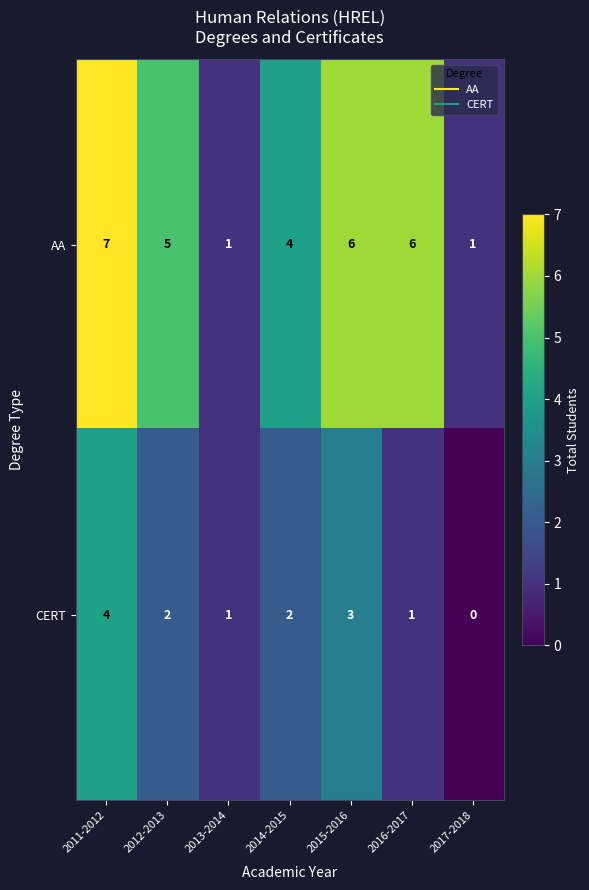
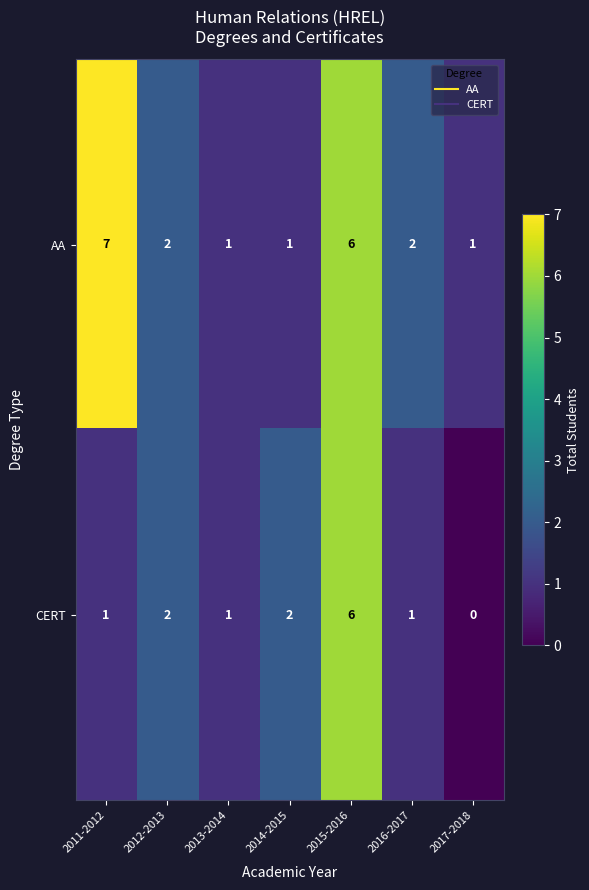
  {
    "AA": {
      "2011-2012": 7,
-     "2012-2013": 5,
+     "2012-2013": 2,
      "2013-2014": 1,
-     "2014-2015": 4,
+     "2014-2015": 1,
      "2015-2016": 6,
-     "2016-2017": 6,
+     "2016-2017": 2,
      "2017-2018": 1
    },
    "CERT": {
-     "2011-2012": 4,
+     "2011-2012": 1,
      "2012-2013": 2,
      "2013-2014": 1,
      "2014-2015": 2,
-     "2015-2016": 3,
+     "2015-2016": 6,
      "2016-2017": 1,
      "2017-2018": 0
    }
  }
